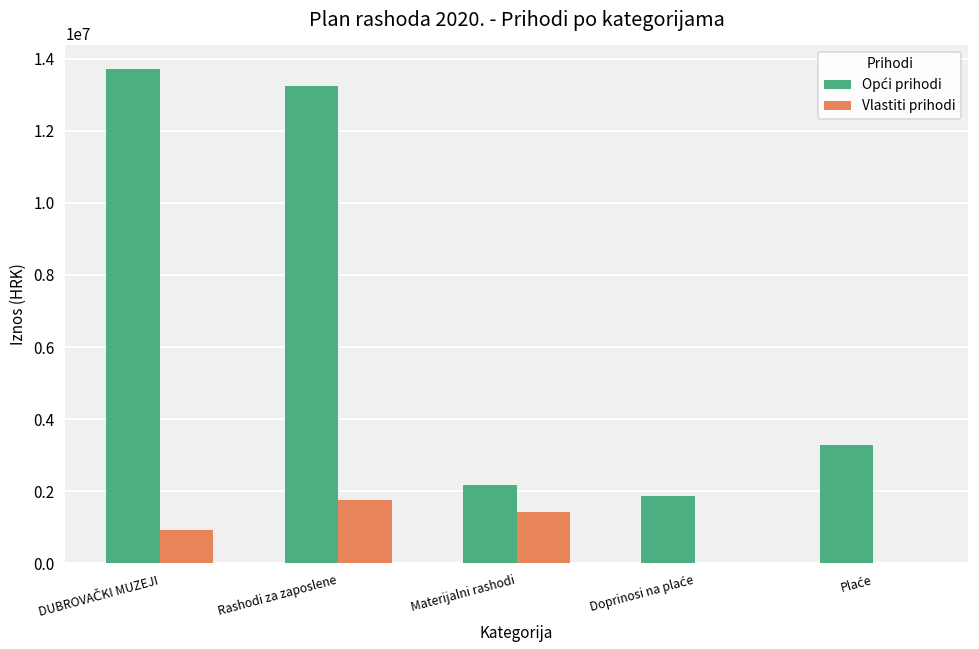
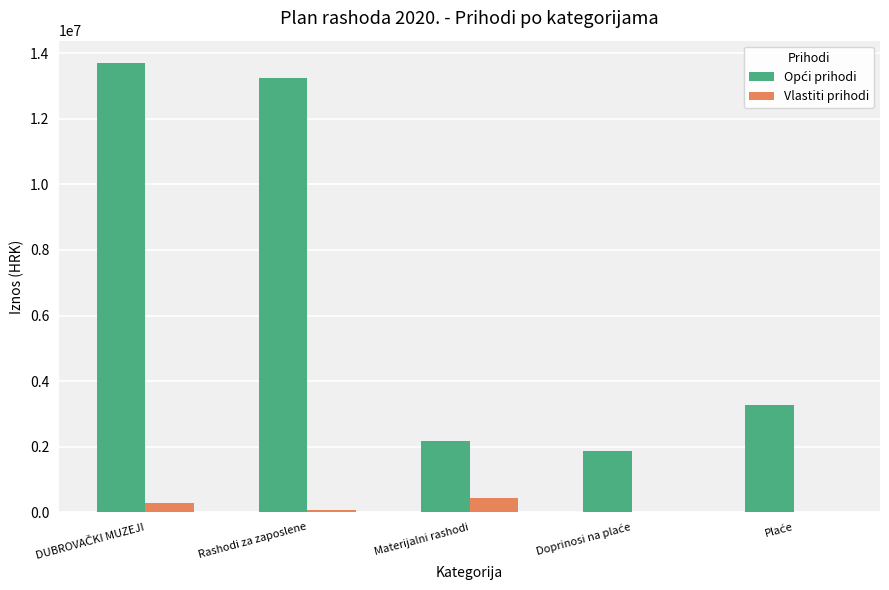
  {
    "Opći prihodi": {
      "DUBROVAČKI MUZEJI": 13700000,
      "Rashodi za zaposlene": 13200000,
      "Materijalni rashodi": 2200000,
      "Doprinosi na plaće": 1900000,
      "Plaće": 3300000
    },
    "Vlastiti prihodi": {
-     "DUBROVAČKI MUZEJI": 900000,
-     "Rashodi za zaposlene": 1800000,
-     "Materijalni rashodi": 1400000,
+     "DUBROVAČKI MUZEJI": 300000,
+     "Rashodi za zaposlene": 100000,
+     "Materijalni rashodi": 400000,
      "Doprinosi na plaće": 0,
      "Plaće": 0
    }
  }
